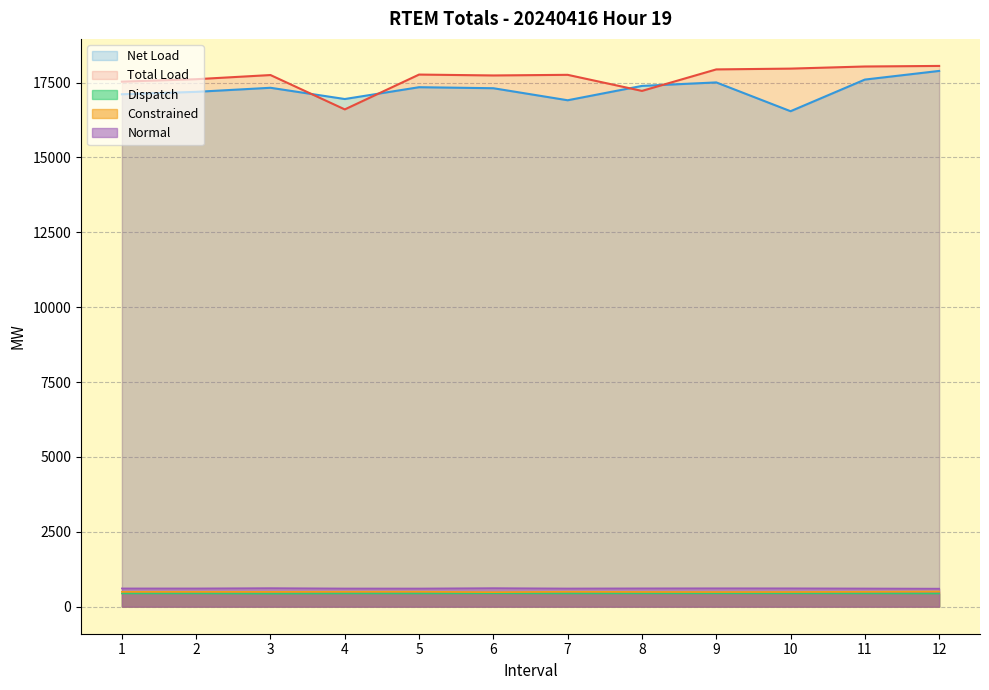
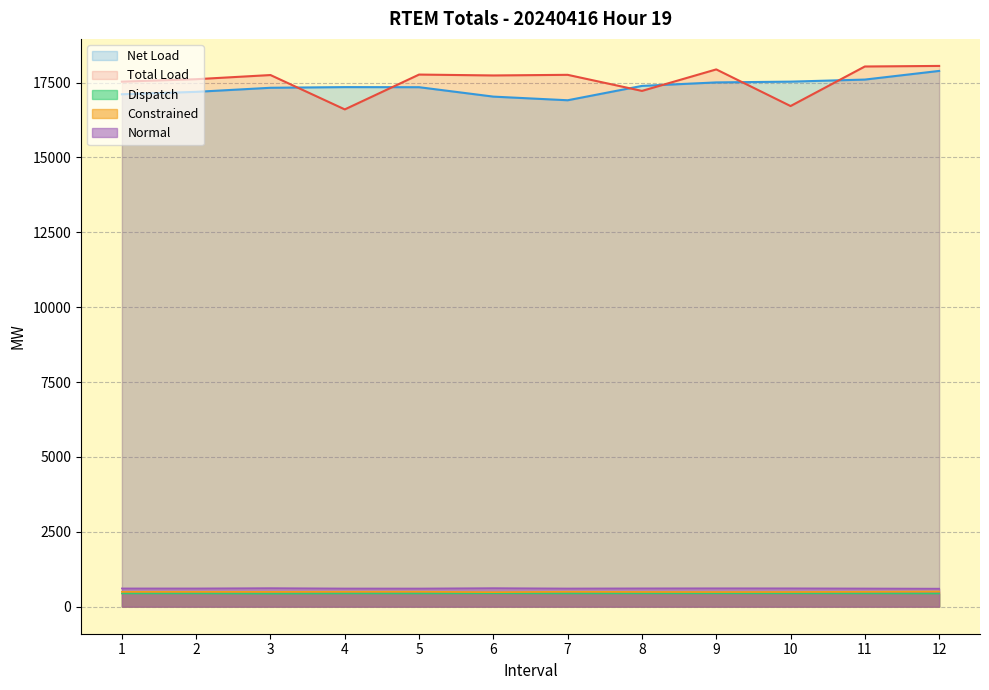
  {
    "Net Load": {
      "3": 17300,
-     "4": 16900,
+     "4": 17300,
      "5": 17300,
-     "6": 17300,
+     "6": 17000,
      "7": 16900,
      "8": 17400,
      "9": 17500,
-     "10": 16500,
+     "10": 17500,
      "11": 17600,
      "12": 17900
    },
    "Total Load": {
      "3": 17700,
      "4": 16600,
      "5": 17800,
      "6": 17700,
      "7": 17800,
      "8": 17200,
      "9": 17900,
-     "10": 18000,
+     "10": 16700,
      "11": 18000,
      "12": 18100
    },
    "Normal": {
      "1": 600,
      "2": 600,
      "3": 600,
      "4": 600,
      "5": 600,
      "6": 600,
      "7": 600,
      "8": 600,
      "9": 600,
      "10": 600,
      "11": 600,
      "12": 600
    }
  }
